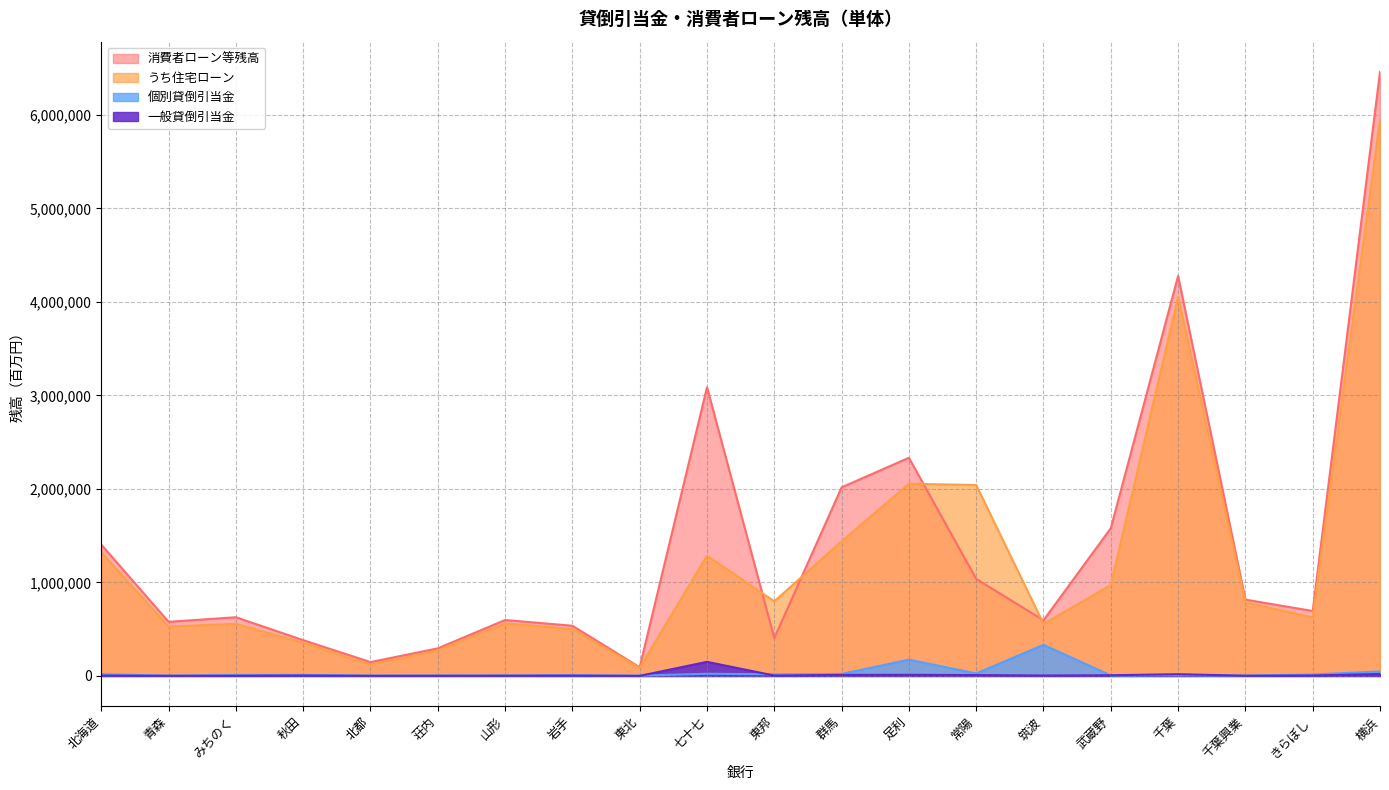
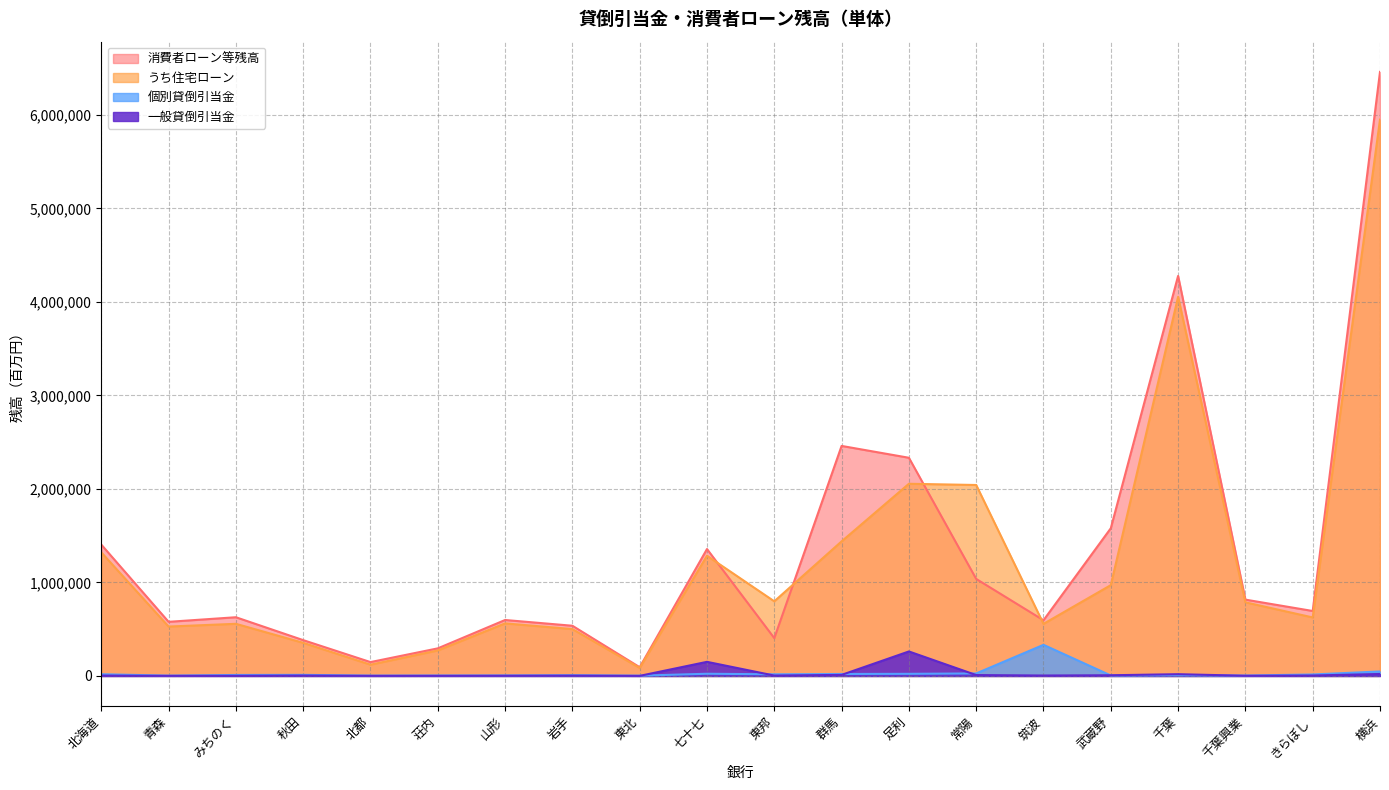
  {
    "消費者ローン等残高": {
      "北海道": "1,400,000",
      "青森": "600,000",
      "みちのく": "600,000",
      "秋田": "400,000",
      "北都": "100,000",
      "山形": "600,000",
      "岩手": "500,000",
-     "七十七": "3,100,000",
+     "七十七": "1,400,000",
      "東邦": "400,000",
-     "群馬": "2,000,000",
+     "群馬": "2,500,000",
      "足利": "2,300,000",
      "常陽": "1,000,000",
      "筑波": "600,000",
      "武蔵野": "1,600,000",
      "千葉": "4,300,000",
      "千葉興業": "800,000",
      "きらぼし": "700,000",
      "横浜": "6,500,000"
    },
    "うち住宅ローン": {
      "北海道": "1,300,000",
      "青森": "500,000",
      "みちのく": "600,000",
      "秋田": "400,000",
      "北都": "100,000",
      "山形": "600,000",
      "岩手": "500,000",
      "七十七": "1,300,000",
      "東邦": "800,000",
      "群馬": "1,400,000",
      "足利": "2,100,000",
      "常陽": "2,000,000",
      "筑波": "600,000",
      "武蔵野": "1,000,000",
      "千葉": "4,100,000",
      "千葉興業": "800,000",
      "きらぼし": "600,000",
      "横浜": "5,900,000"
    },
    "個別貸倒引当金": {
      "七十七": "0",
-     "足利": "200,000",
+     "足利": "0",
      "筑波": "300,000"
    },
    "一般貸倒引当金": {
      "七十七": "200,000",
-     "足利": "0",
+     "足利": "300,000",
      "筑波": "0"
    }
  }
